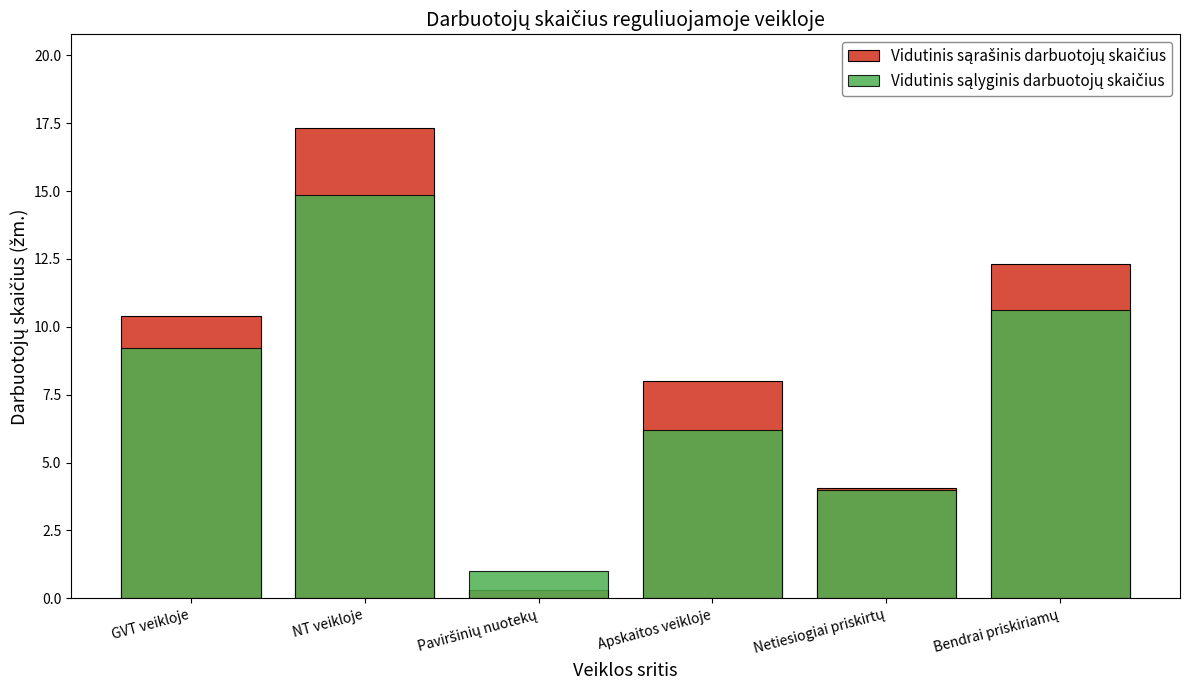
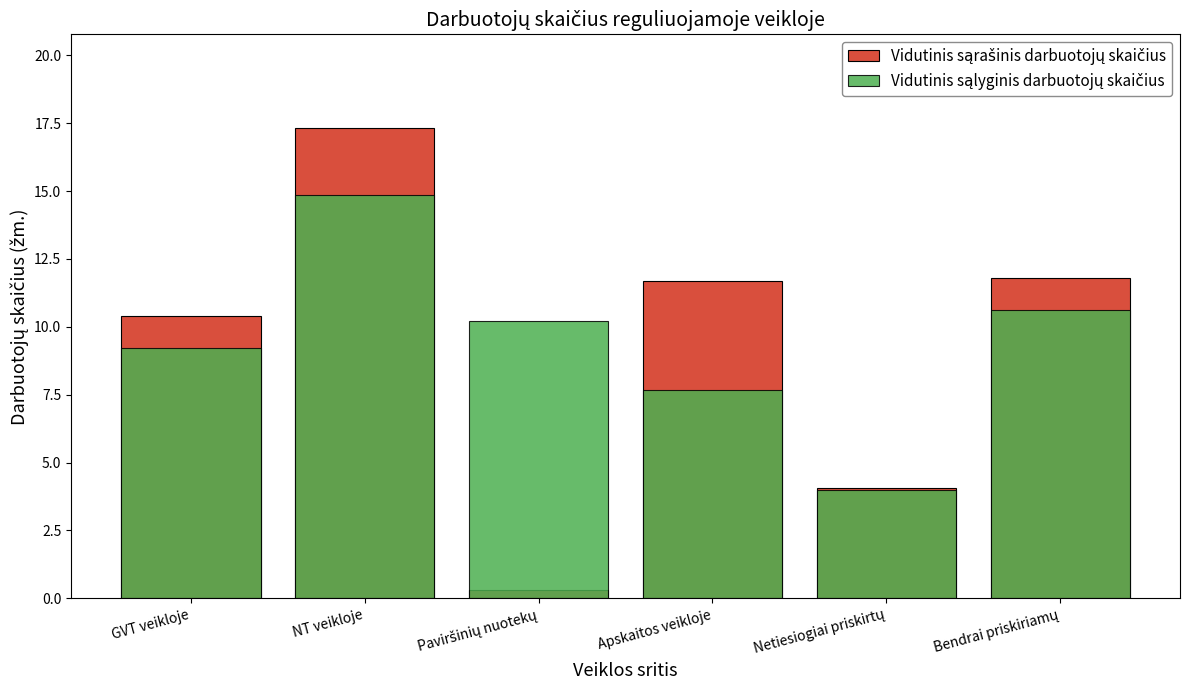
  {
    "Vidutinis sąrašinis darbuotojų skaičius": {
      "GVT veikloje": 10.4,
      "NT veikloje": 17.3,
-     "Apskaitos veikloje": 8.0,
+     "Apskaitos veikloje": 11.7,
      "Netiesiogiai priskirtų": 4.1,
-     "Bendrai priskiriamų": 12.3
+     "Bendrai priskiriamų": 11.8
    },
    "Vidutinis sąlyginis darbuotojų skaičius": {
-     "Paviršinių nuotekų": 1.0,
-     "Apskaitos veikloje": 6.2
+     "Paviršinių nuotekų": 10.2,
+     "Apskaitos veikloje": 7.7
    }
  }
